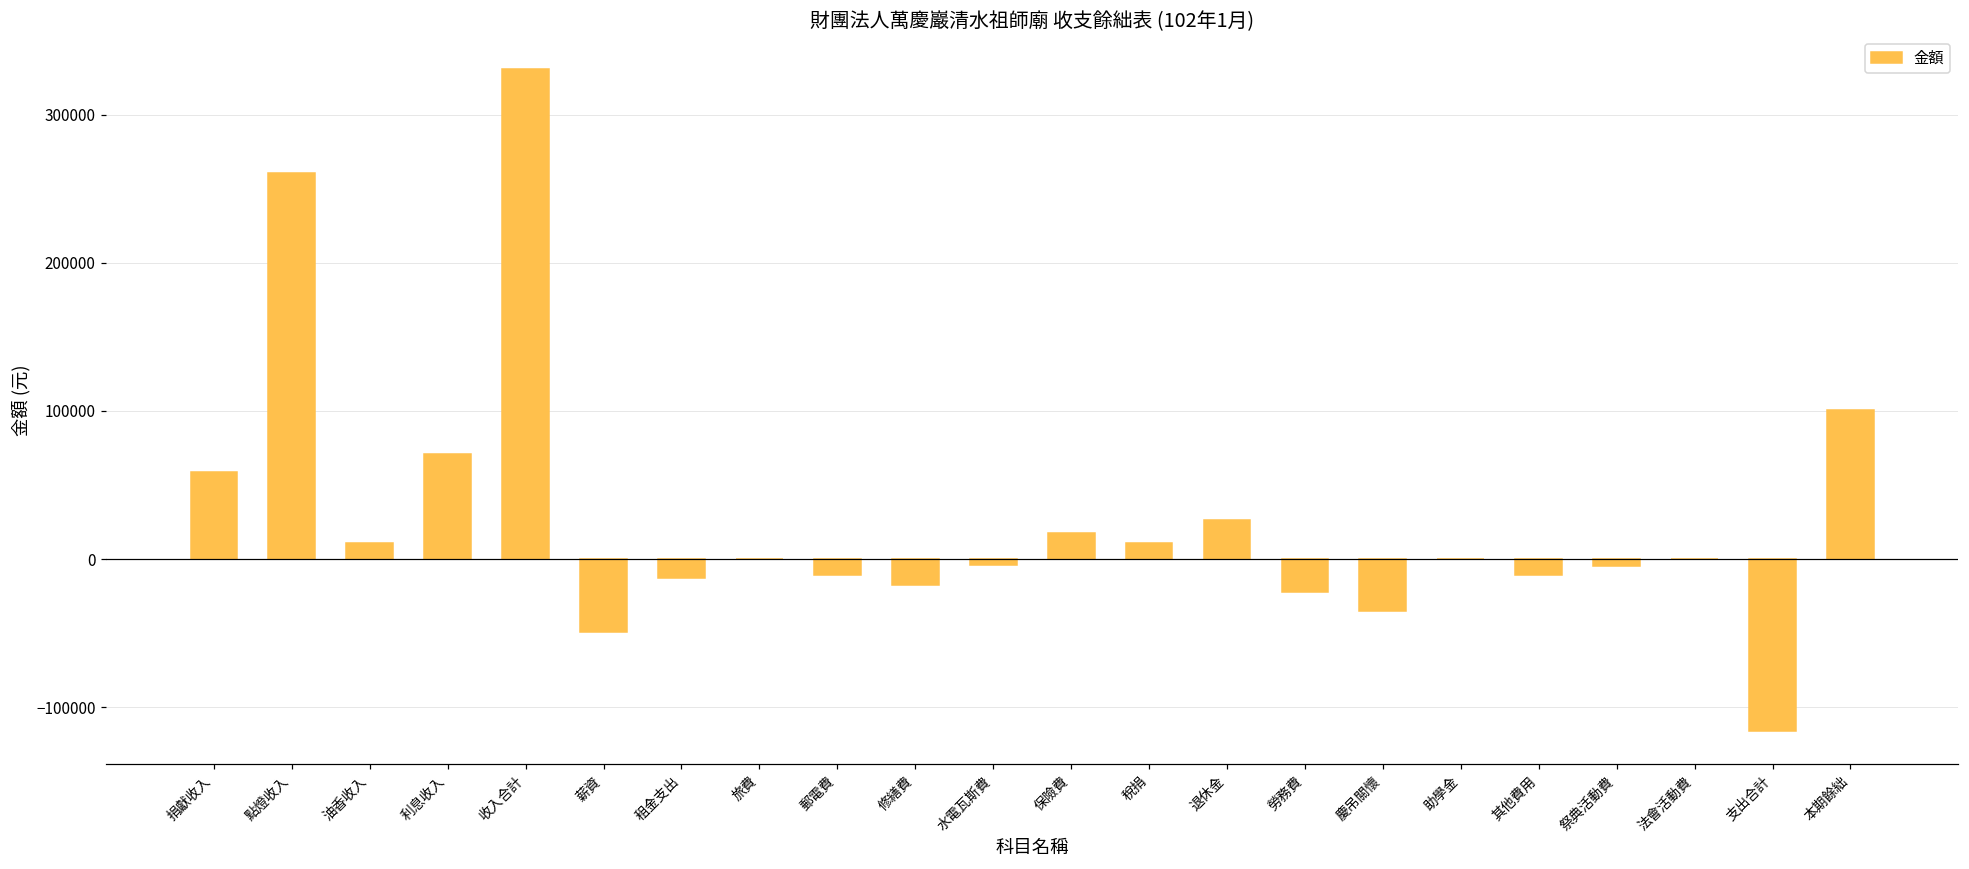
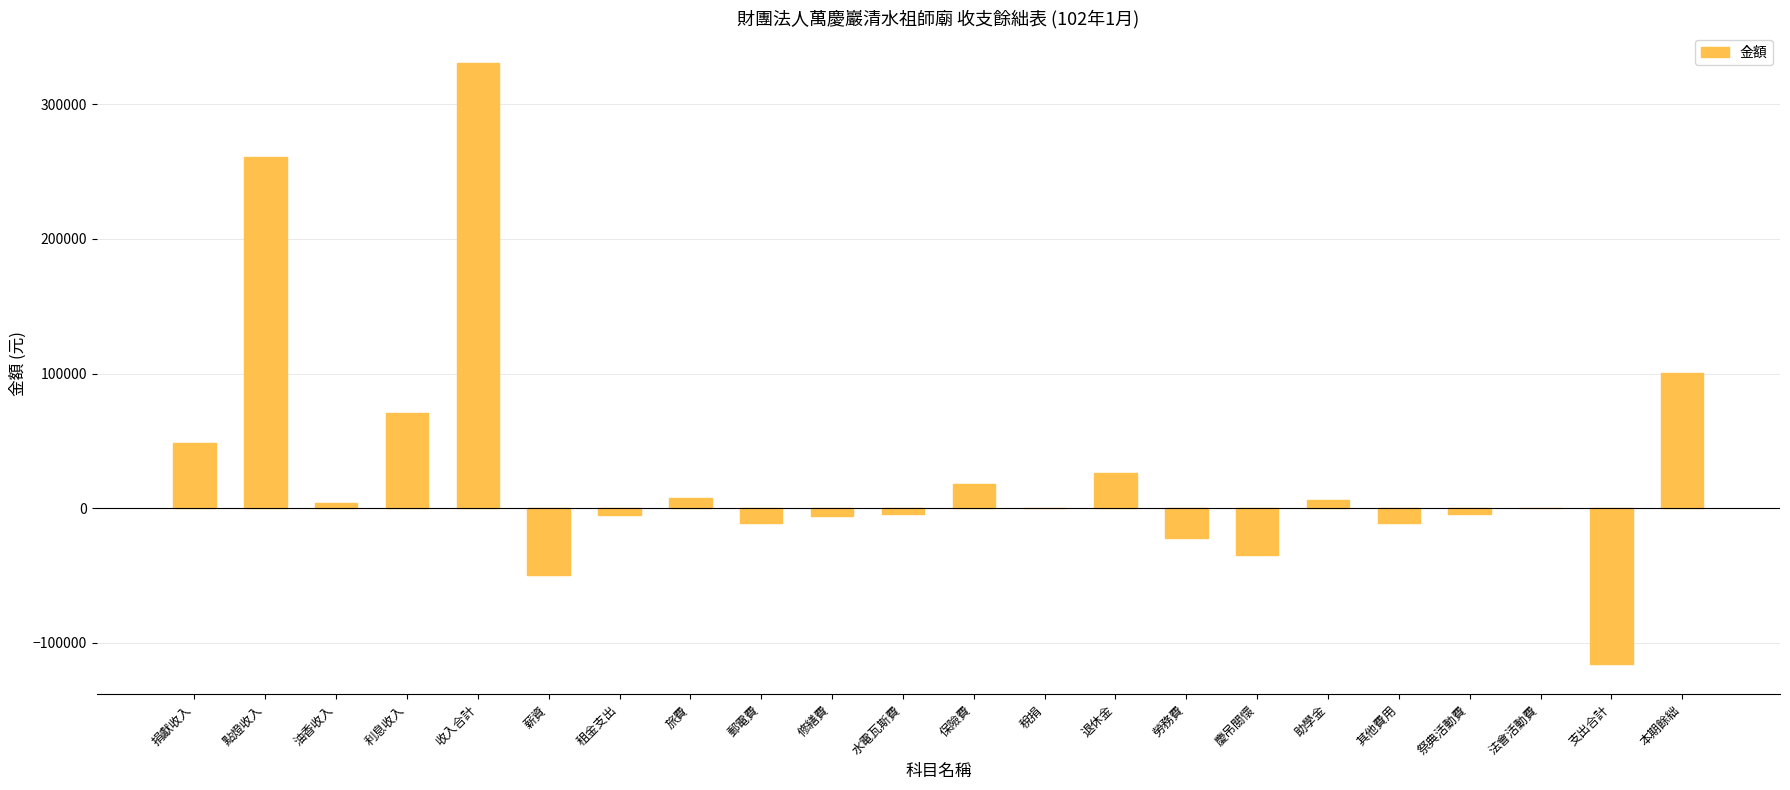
  {
-   "捐獻收入": 59000,
+   "捐獻收入": 49000,
    "點燈收入": 261000,
-   "油香收入": 11000,
+   "油香收入": 4000,
    "利息收入": 71000,
    "收入合計": 331000,
    "薪資": -49000,
-   "租金支出": -13000,
-   "旅費": 0,
+   "租金支出": -5000,
+   "旅費": 7000,
    "郵電費": -11000,
-   "修繕費": -18000,
+   "修繕費": -6000,
    "水電瓦斯費": -4000,
    "保險費": 18000,
-   "稅捐": 11000,
+   "稅捐": 0,
    "退休金": 26000,
    "勞務費": -22000,
    "慶吊關懷": -35000,
-   "助學金": 0,
+   "助學金": 6000,
    "其他費用": -11000,
    "祭典活動費": -4000,
    "法會活動費": 0,
    "支出合計": -116000,
    "本期餘絀": 100000
  }
